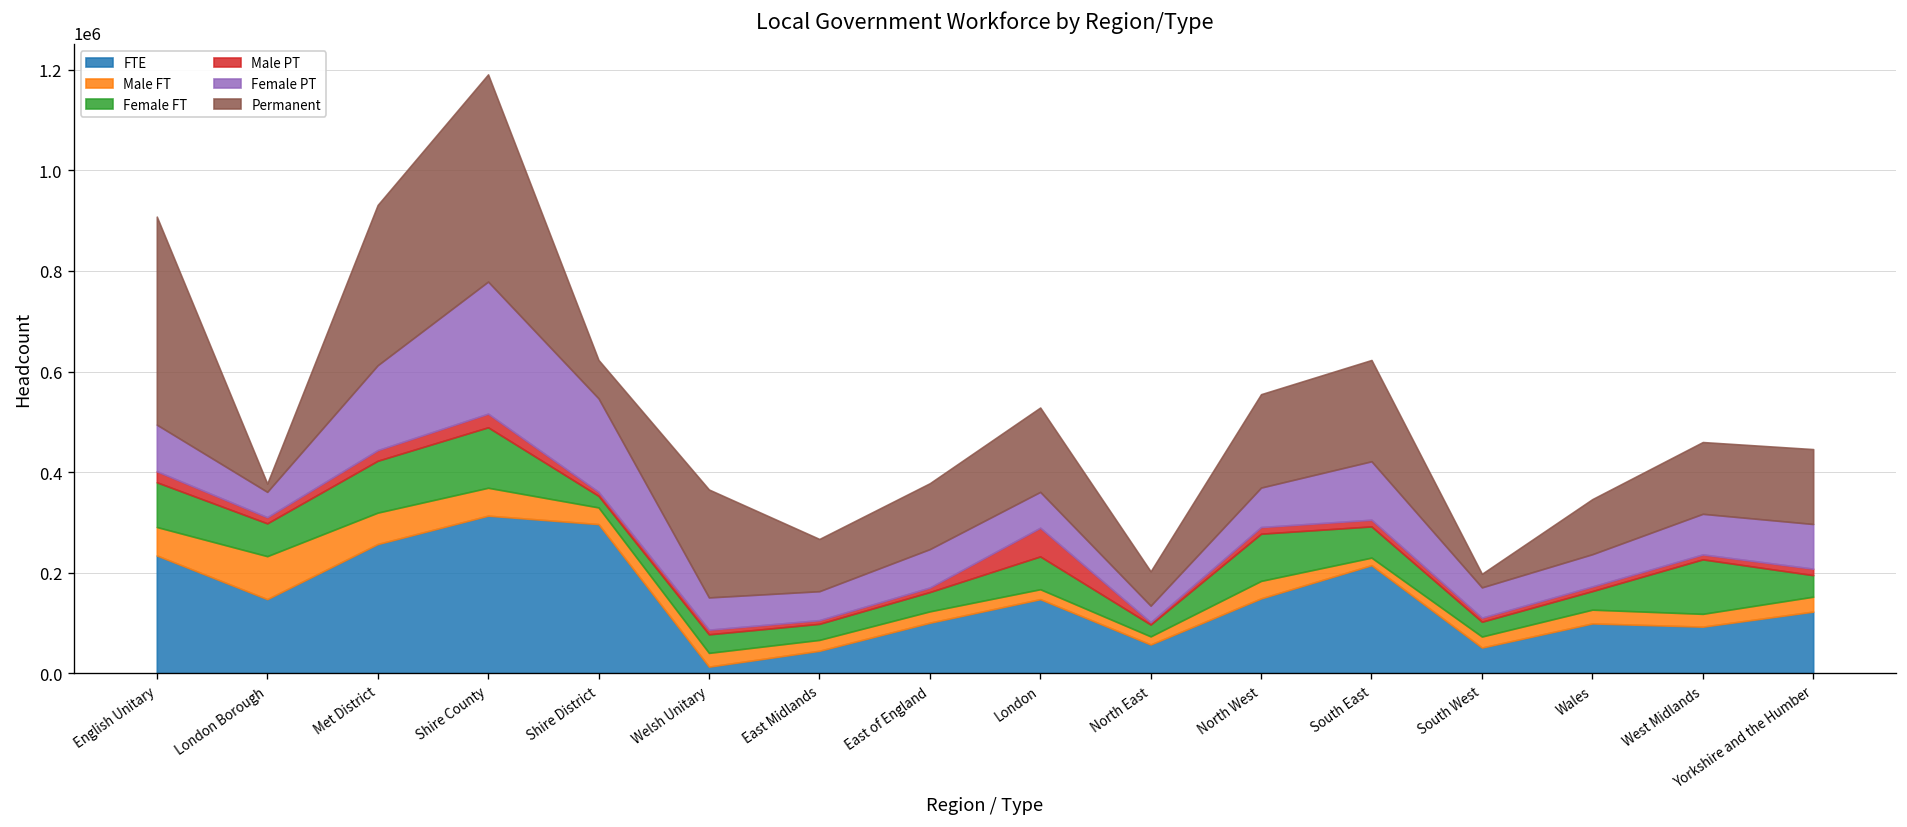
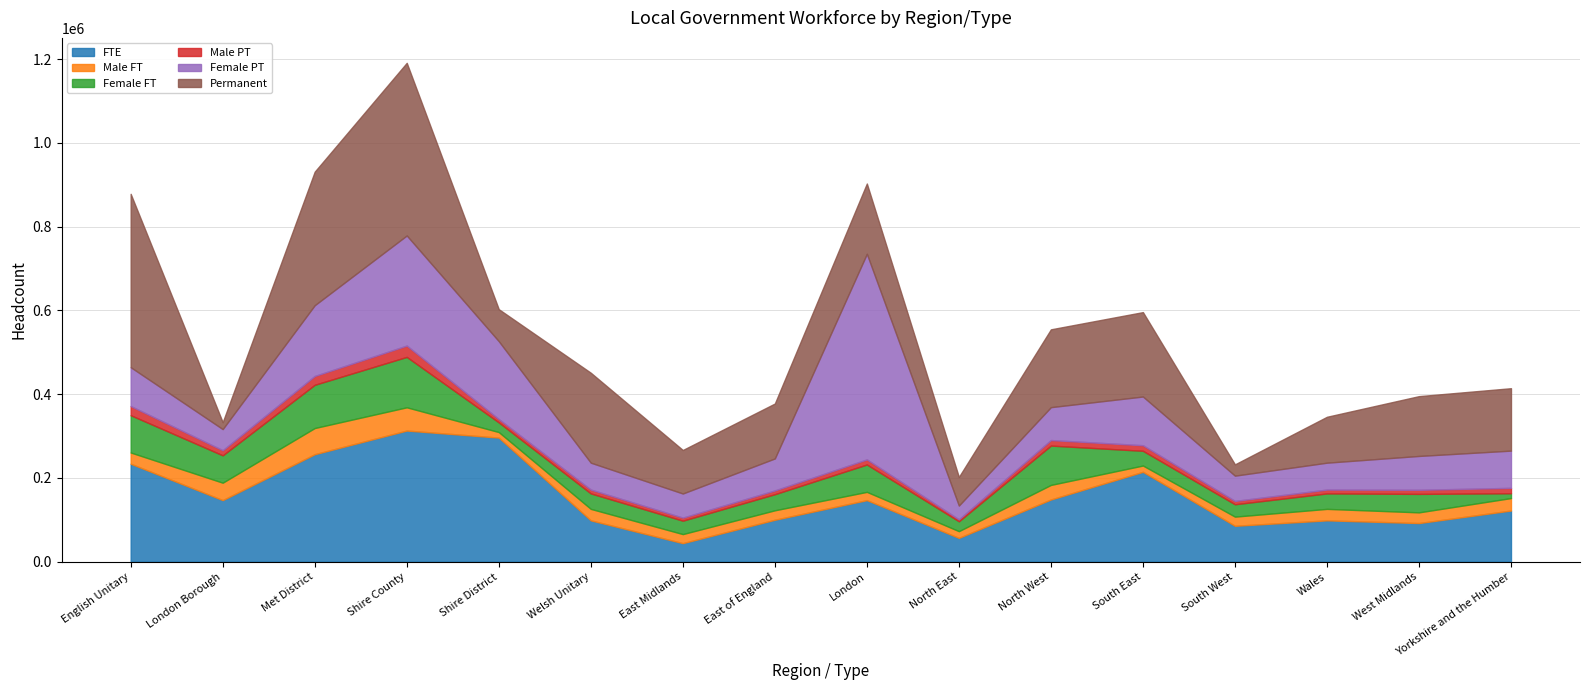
  {
    "FTE": {
      "English Unitary": 230000,
      "London Borough": 150000,
      "Met District": 260000,
      "Shire County": 310000,
      "Shire District": 300000,
-     "Welsh Unitary": 10000,
+     "Welsh Unitary": 100000,
      "East Midlands": 40000,
      "East of England": 100000,
      "London": 150000,
      "North East": 60000,
      "North West": 150000,
      "South East": 210000,
-     "South West": 50000,
+     "South West": 90000,
      "Wales": 100000,
      "West Midlands": 90000,
      "Yorkshire and the Humber": 120000
    },
    "Male FT": {
-     "English Unitary": 60000,
-     "London Borough": 90000,
+     "English Unitary": 30000,
+     "London Borough": 40000,
      "Met District": 60000,
      "Shire County": 60000,
-     "Shire District": 30000,
+     "Shire District": 10000,
      "Welsh Unitary": 30000,
      "East Midlands": 20000,
      "East of England": 20000,
      "London": 20000,
      "North East": 20000,
      "North West": 30000,
      "South East": 10000,
      "South West": 20000,
      "Wales": 30000,
      "West Midlands": 30000,
      "Yorkshire and the Humber": 30000
    },
    "Female FT": {
      "English Unitary": 90000,
      "London Borough": 70000,
      "Met District": 100000,
      "Shire County": 120000,
      "Shire District": 20000,
      "Welsh Unitary": 40000,
      "East Midlands": 30000,
      "East of England": 40000,
      "London": 70000,
      "North West": 90000,
-     "South East": 60000,
+     "South East": 40000,
      "South West": 30000,
      "Wales": 40000,
-     "West Midlands": 110000,
-     "Yorkshire and the Humber": 40000
+     "West Midlands": 40000,
+     "Yorkshire and the Humber": 10000
    },
    "Male PT": {
      "English Unitary": 20000,
      "London Borough": 10000,
      "Met District": 20000,
      "Shire County": 30000,
      "Shire District": 10000,
      "Welsh Unitary": 10000,
      "East Midlands": 10000,
      "East of England": 10000,
-     "London": 60000,
+     "London": 10000,
      "North West": 10000,
      "South East": 10000,
      "South West": 10000,
      "Wales": 10000,
      "West Midlands": 10000,
      "Yorkshire and the Humber": 10000
    },
    "Female PT": {
      "English Unitary": 90000,
      "London Borough": 50000,
      "Met District": 170000,
      "Shire County": 260000,
      "Shire District": 190000,
      "Welsh Unitary": 60000,
      "East Midlands": 60000,
      "East of England": 80000,
-     "London": 70000,
+     "London": 490000,
      "North East": 30000,
      "North West": 80000,
      "South East": 120000,
      "South West": 60000,
      "Wales": 60000,
      "West Midlands": 80000,
      "Yorkshire and the Humber": 90000
    },
    "Permanent": {
      "English Unitary": 410000,
      "London Borough": 20000,
      "Met District": 320000,
      "Shire County": 410000,
      "Shire District": 80000,
      "Welsh Unitary": 210000,
      "East Midlands": 100000,
      "East of England": 130000,
      "London": 170000,
      "North East": 70000,
      "North West": 190000,
      "South East": 200000,
      "South West": 30000,
      "Wales": 110000,
      "West Midlands": 140000,
      "Yorkshire and the Humber": 150000
    }
  }
